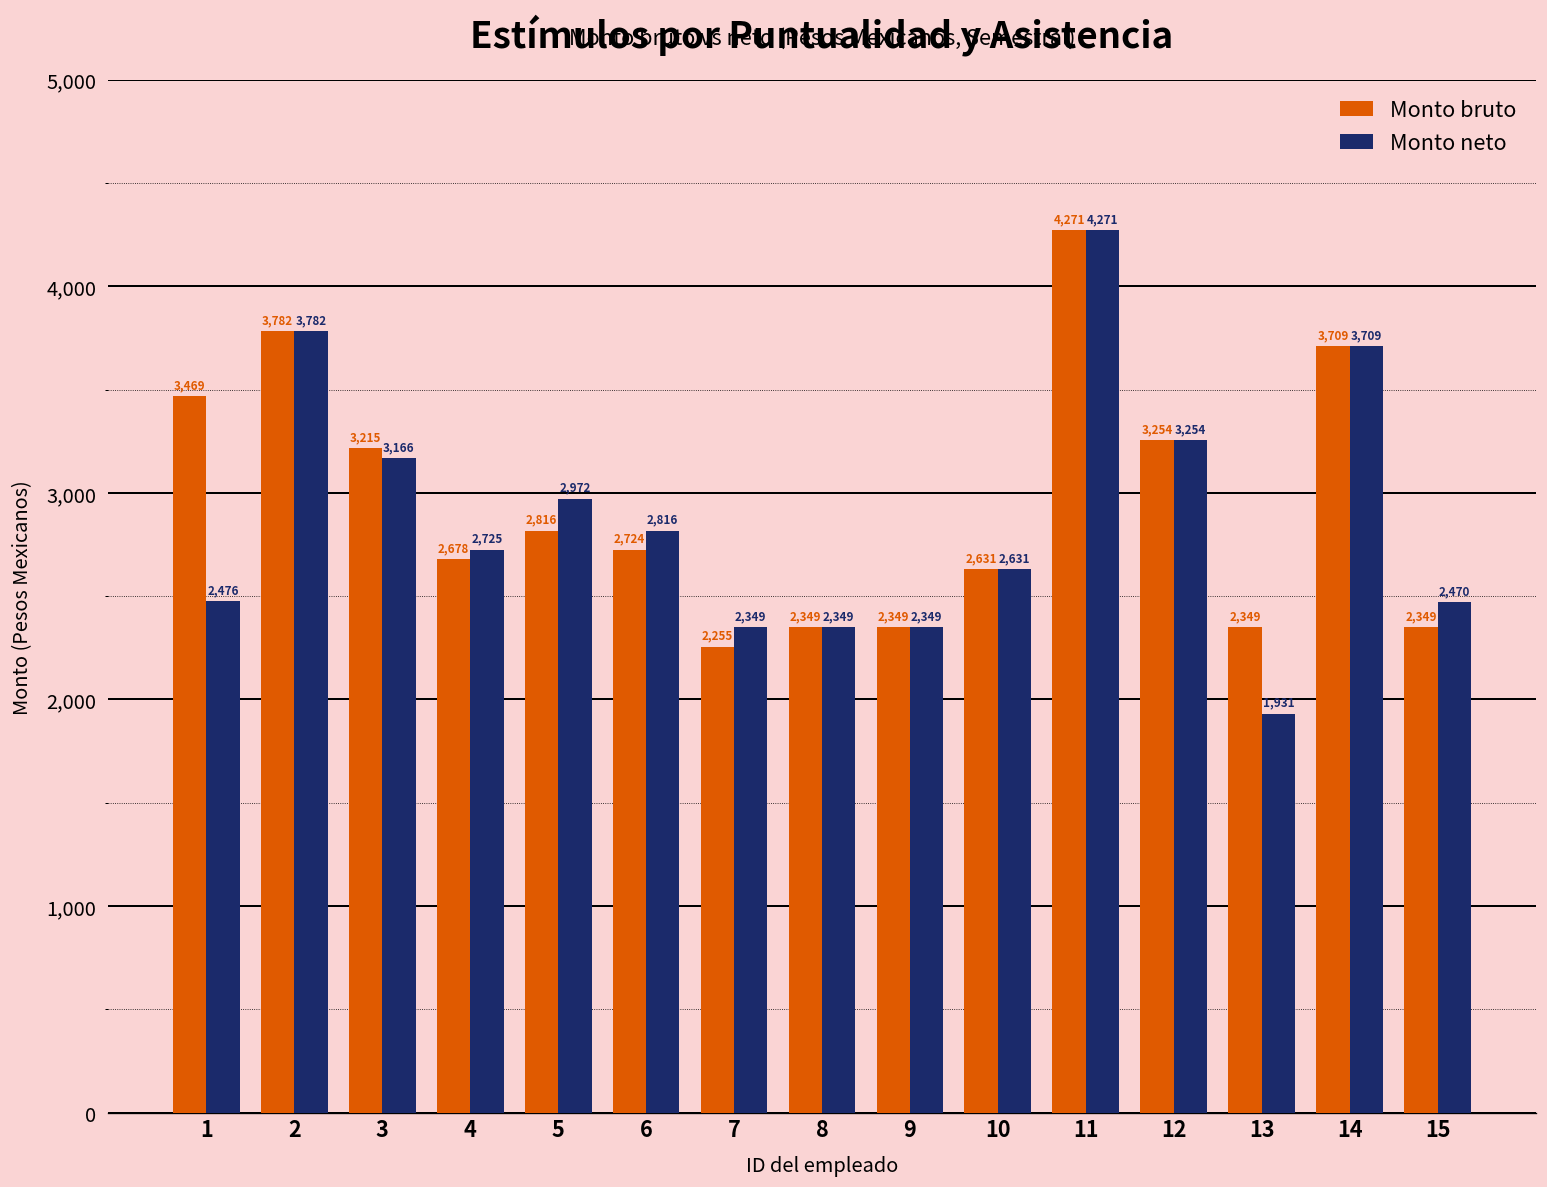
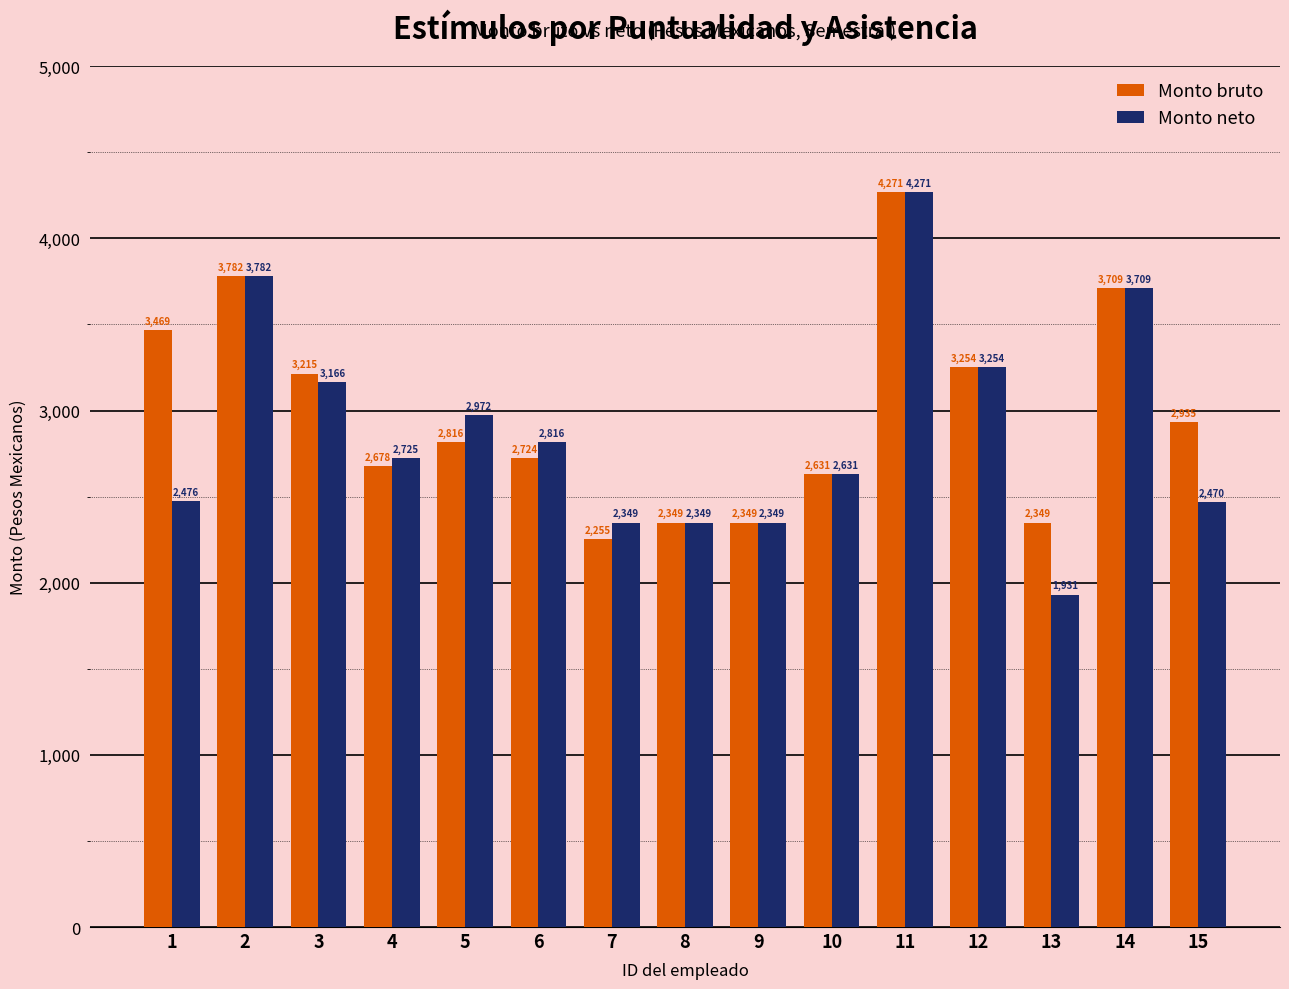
  {
    "Monto bruto": {
      "1": "3,469",
      "2": "3,782",
      "3": "3,215",
      "4": "2,678",
      "5": "2,816",
      "6": "2,724",
      "7": "2,255",
      "8": "2,349",
      "9": "2,349",
      "10": "2,631",
      "11": "4,271",
      "12": "3,254",
      "13": "2,349",
      "14": "3,709",
-     "15": "2,349"
+     "15": "2,935"
    },
    "Monto neto": {
      "1": "2,476",
      "2": "3,782",
      "3": "3,166",
      "4": "2,725",
      "5": "2,972",
      "6": "2,816",
      "7": "2,349",
      "8": "2,349",
      "9": "2,349",
      "10": "2,631",
      "11": "4,271",
      "12": "3,254",
      "13": "1,931",
      "14": "3,709",
      "15": "2,470"
    }
  }
